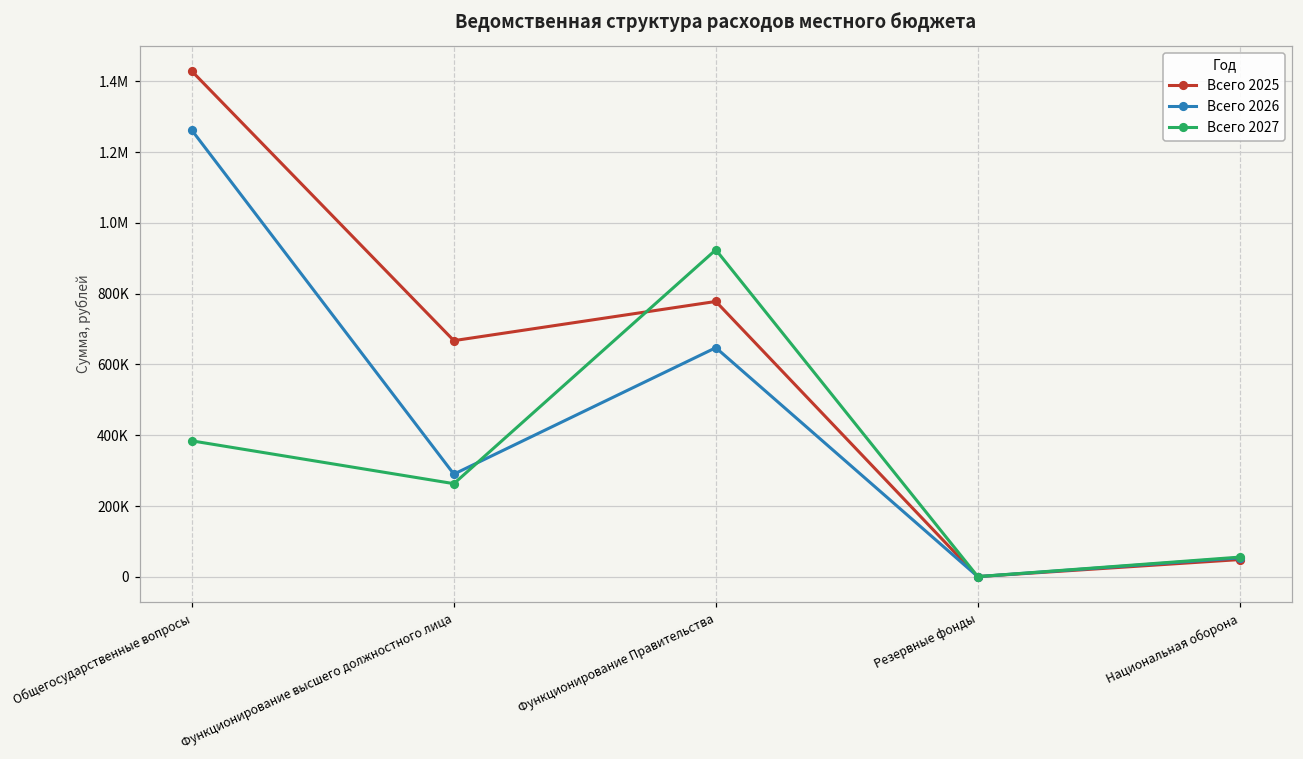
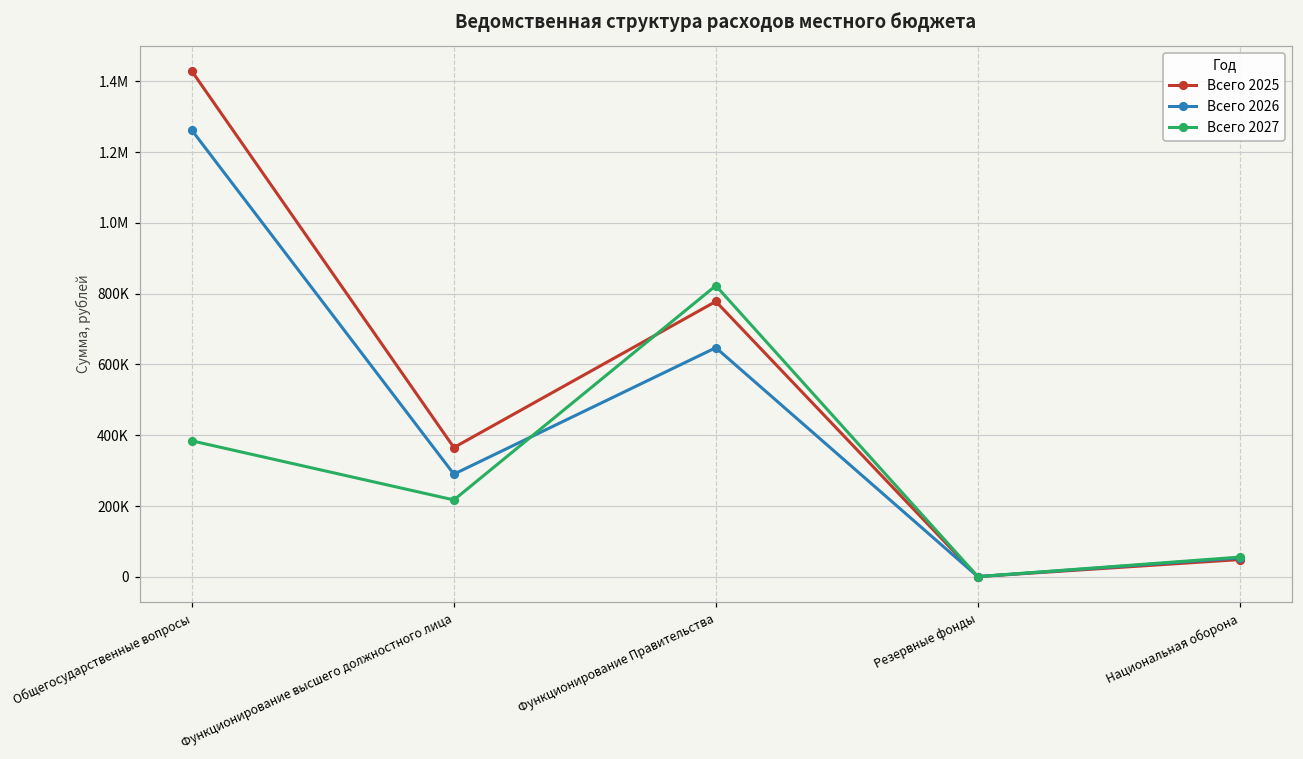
  {
    "Всего 2025": {
      "Общегосударственные вопросы": 1430000,
-     "Функционирование высшего должностного лица": 670000,
+     "Функционирование высшего должностного лица": 370000,
      "Функционирование Правительства": 780000
    },
    "Всего 2026": {
      "Общегосударственные вопросы": 1260000,
      "Функционирование высшего должностного лица": 290000,
      "Функционирование Правительства": 650000
    },
    "Всего 2027": {
      "Общегосударственные вопросы": 380000,
-     "Функционирование высшего должностного лица": 260000,
-     "Функционирование Правительства": 920000
+     "Функционирование высшего должностного лица": 220000,
+     "Функционирование Правительства": 820000
    }
  }
